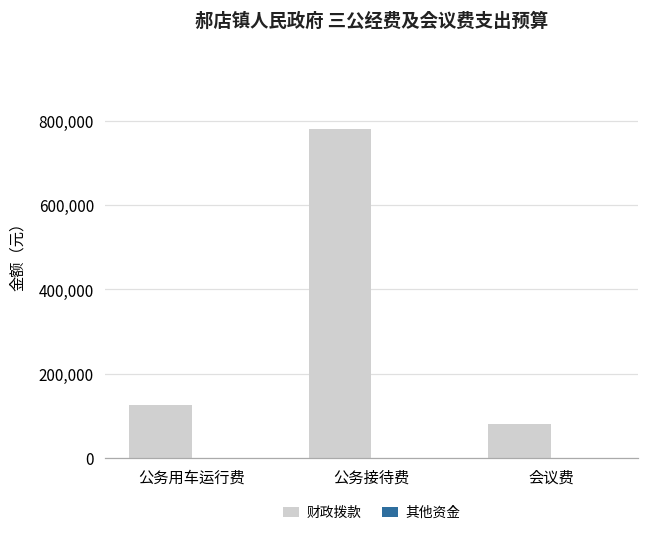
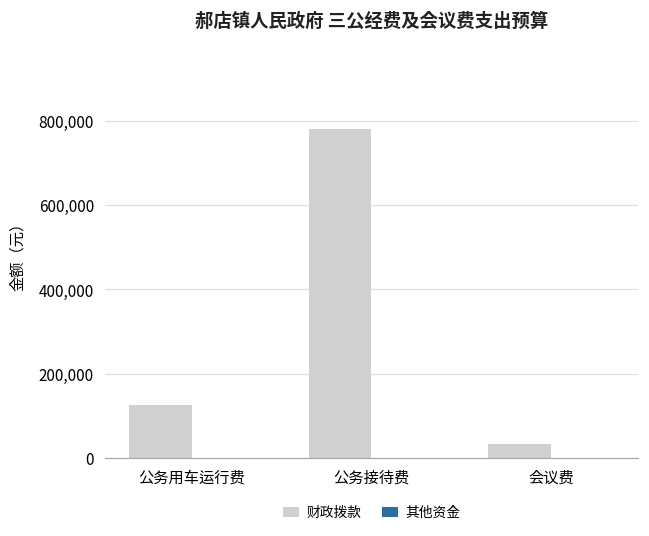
  {
    "财政拨款": {
      "公务用车运行费": "130,000",
      "公务接待费": "780,000",
-     "会议费": "80,000"
+     "会议费": "30,000"
    },
    "其他资金": {
      "公务用车运行费": "0",
      "公务接待费": "0",
      "会议费": "0"
    }
  }
